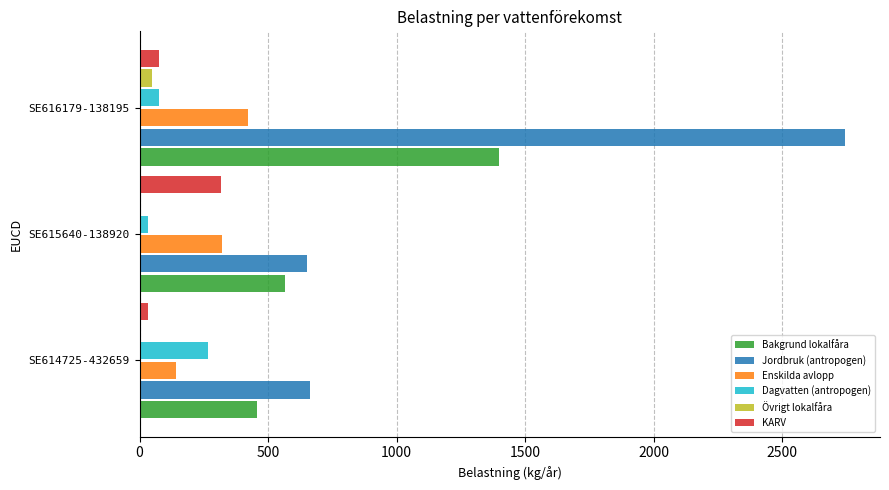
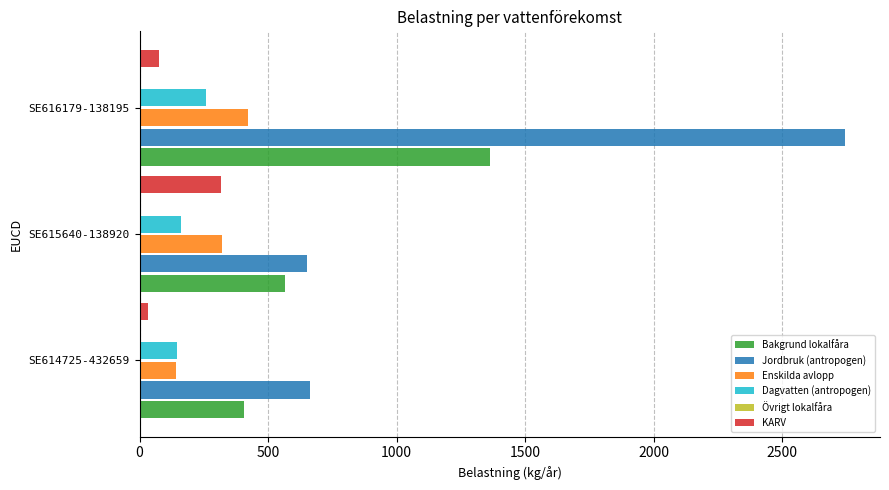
  {
    "Bakgrund lokalfåra": {
-     "SE616179-138195": 1400,
+     "SE616179-138195": 1360,
      "SE615640-138920": 570,
-     "SE614725-432659": 460
+     "SE614725-432659": 410
    },
    "Jordbruk (antropogen)": {
      "SE616179-138195": 2740,
      "SE615640-138920": 650,
      "SE614725-432659": 660
    },
    "Enskilda avlopp": {
      "SE616179-138195": 420,
      "SE615640-138920": 320,
      "SE614725-432659": 140
    },
    "Dagvatten (antropogen)": {
-     "SE616179-138195": 80,
-     "SE615640-138920": 30,
-     "SE614725-432659": 270
+     "SE616179-138195": 260,
+     "SE615640-138920": 160,
+     "SE614725-432659": 140
    },
    "Övrigt lokalfåra": {
-     "SE616179-138195": 50
+     "SE616179-138195": 0
    },
    "KARV": {
      "SE616179-138195": 80,
      "SE615640-138920": 320,
      "SE614725-432659": 30
    }
  }
